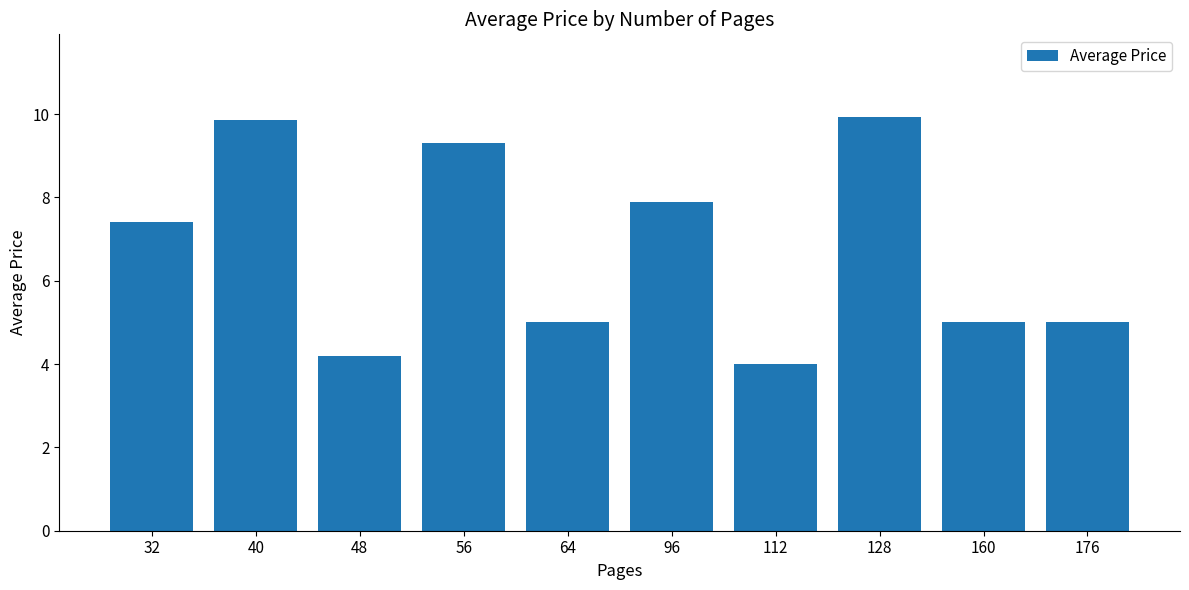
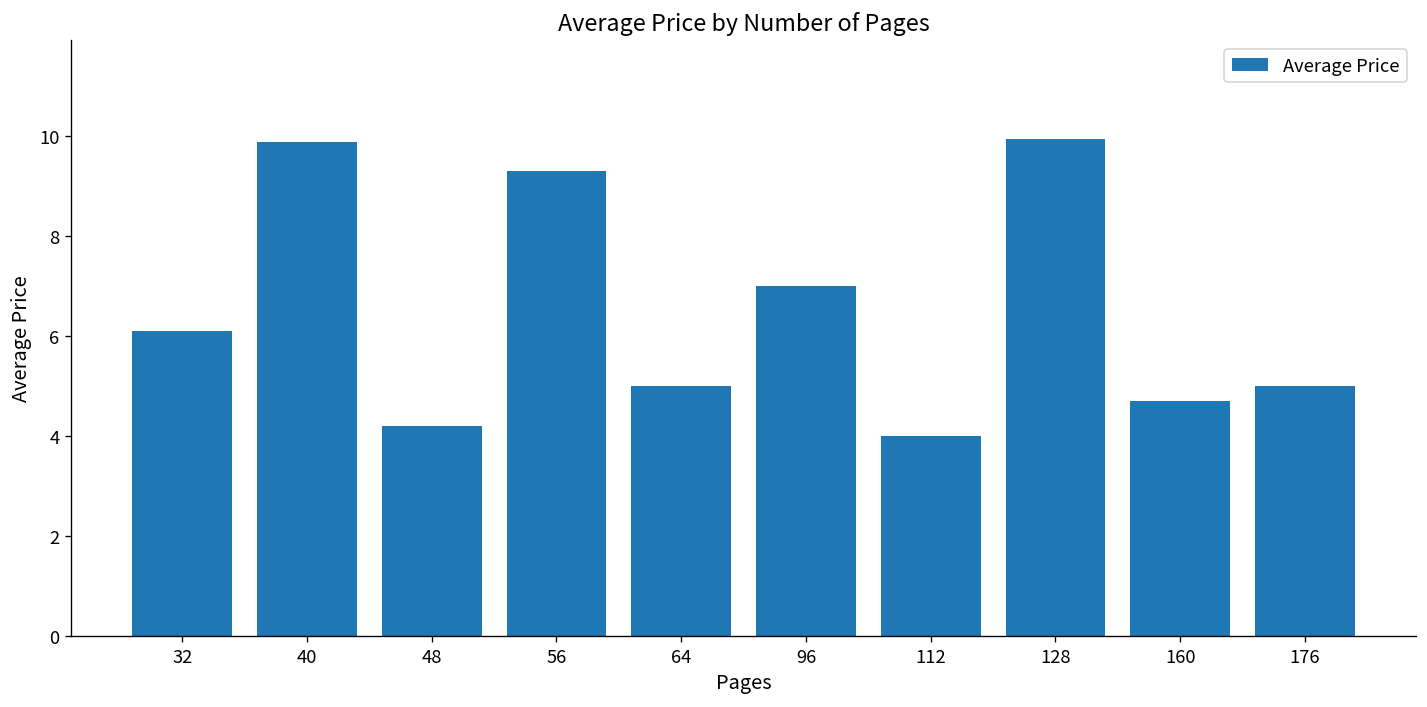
  {
-   "32": 7.4,
+   "32": 6.1,
    "40": 9.9,
    "48": 4.2,
    "56": 9.3,
    "64": 5.0,
-   "96": 7.9,
+   "96": 7.0,
    "112": 4.0,
    "128": 9.9,
-   "160": 5.0,
+   "160": 4.7,
    "176": 5.0
  }
